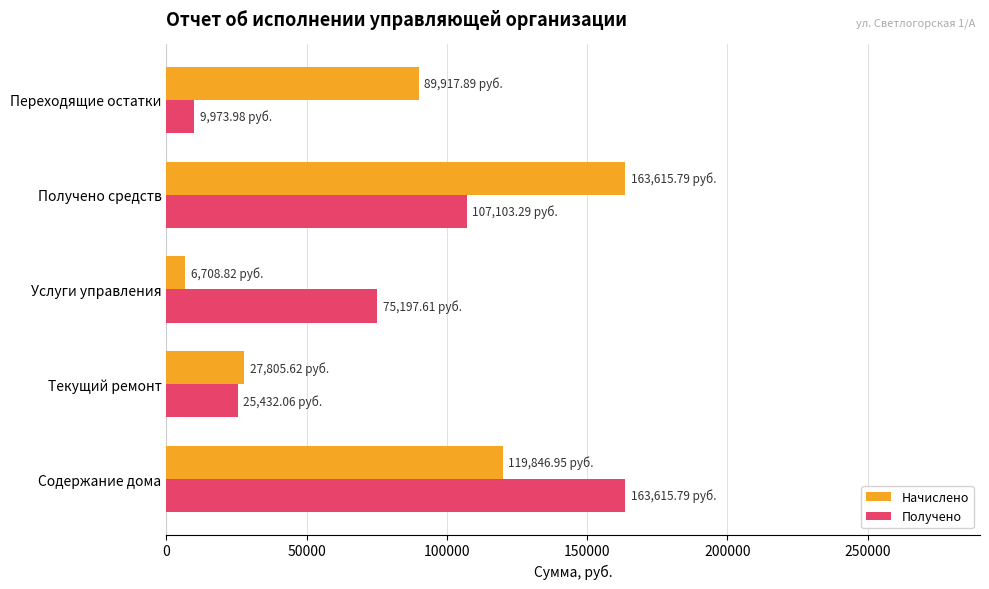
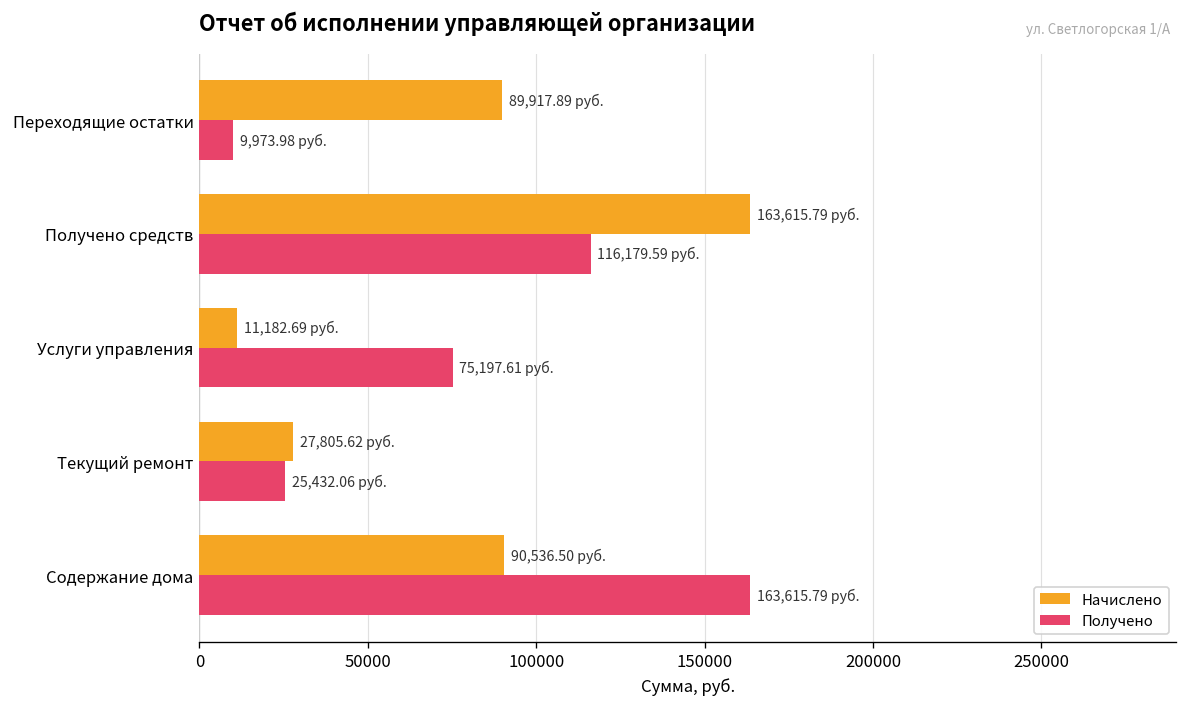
  {
    "Начислено": {
      "Переходящие остатки": "89,917.89",
      "Получено средств": "163,615.79",
-     "Услуги управления": "6,708.82",
+     "Услуги управления": "11,182.69",
      "Текущий ремонт": "27,805.62",
-     "Содержание дома": "119,846.95"
+     "Содержание дома": "90,536.50"
    },
    "Получено": {
      "Переходящие остатки": "9,973.98",
-     "Получено средств": "107,103.29",
+     "Получено средств": "116,179.59",
      "Услуги управления": "75,197.61",
      "Текущий ремонт": "25,432.06",
      "Содержание дома": "163,615.79"
    }
  }
